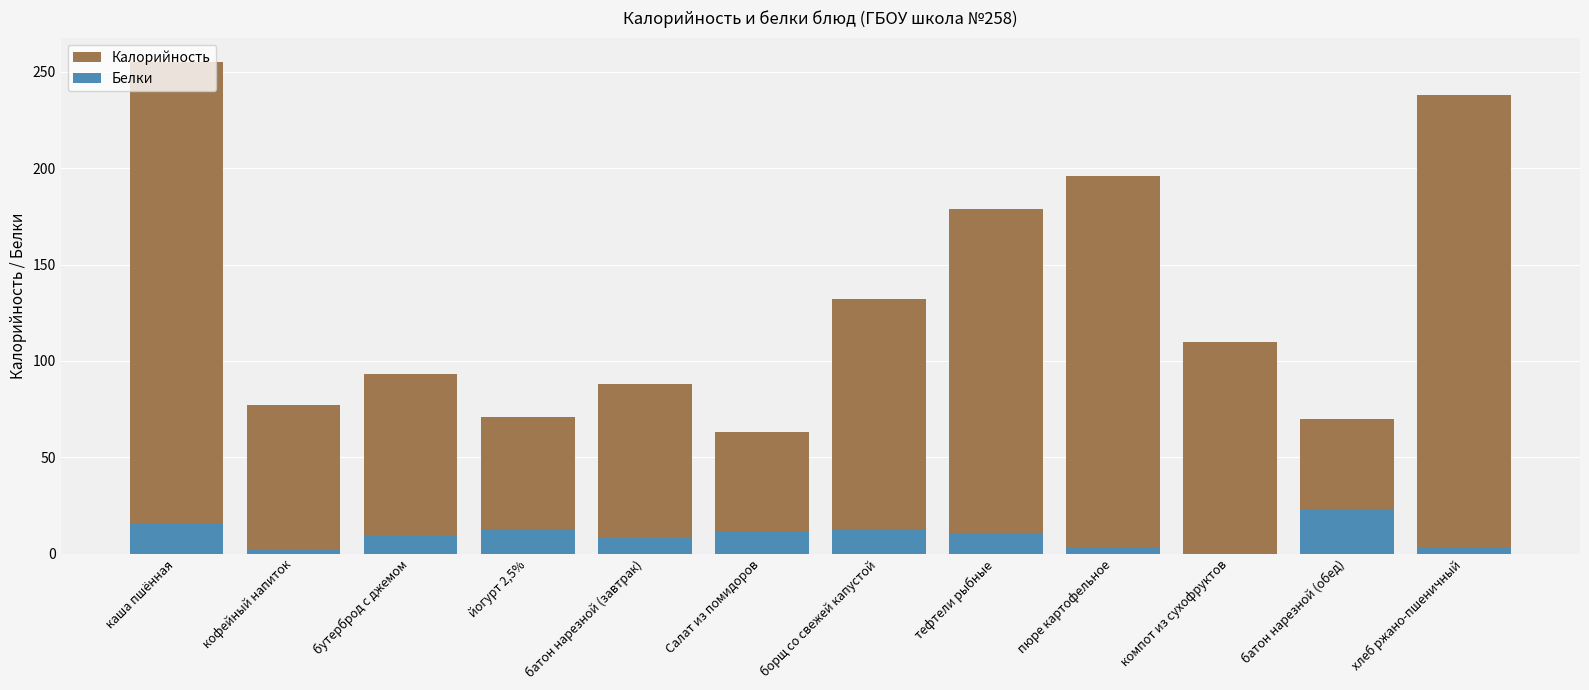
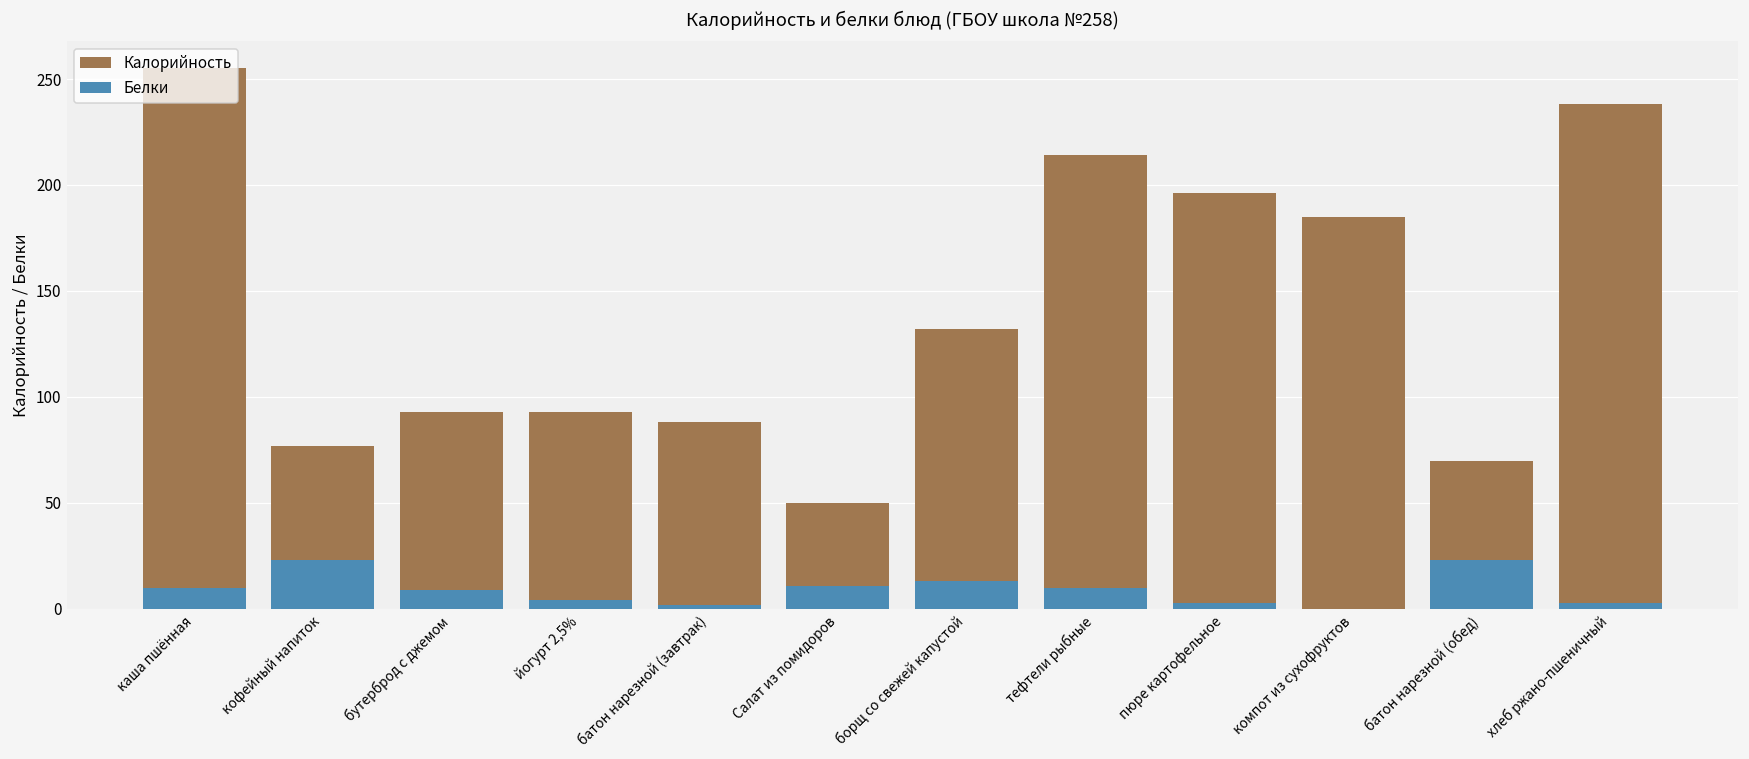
  {
    "Калорийность": {
      "кофейный напиток": 77,
      "бутерброд с джемом": 93,
-     "йогурт 2,5%": 71,
+     "йогурт 2,5%": 93,
      "батон нарезной (завтрак)": 88,
-     "Салат из помидоров": 63,
+     "Салат из помидоров": 50,
      "борщ со свежей капустой": 132,
-     "тефтели рыбные": 179,
+     "тефтели рыбные": 214,
      "пюре картофельное": 196,
-     "компот из сухофруктов": 110,
+     "компот из сухофруктов": 185,
      "батон нарезной (обед)": 70,
      "хлеб ржано-пшеничный": 238
    },
    "Белки": {
-     "каша пшённая": 16,
-     "кофейный напиток": 2,
-     "йогурт 2,5%": 13,
-     "батон нарезной (завтрак)": 8,
+     "каша пшённая": 10,
+     "кофейный напиток": 23,
+     "йогурт 2,5%": 4,
+     "батон нарезной (завтрак)": 2,
      "компот из сухофруктов": 0
    }
  }
